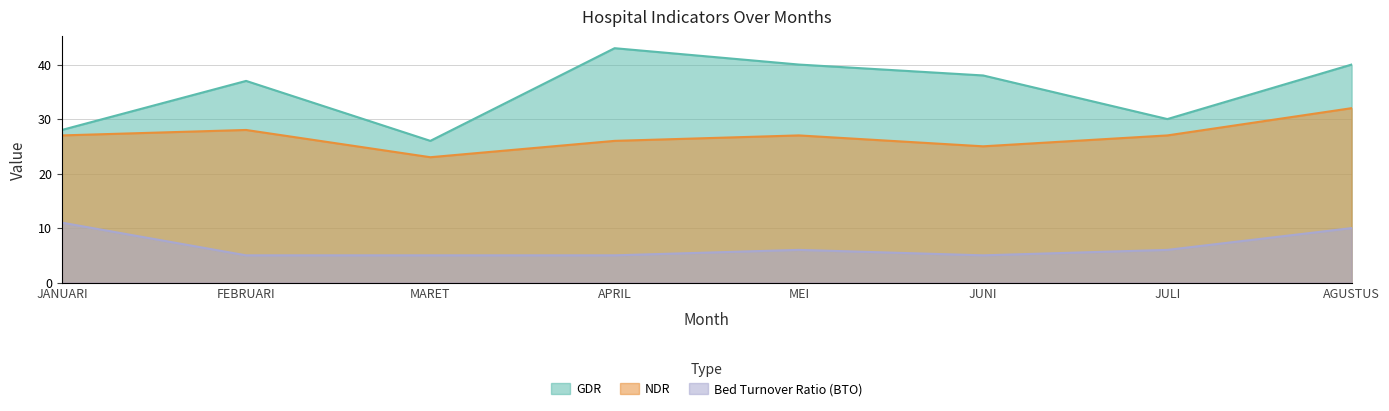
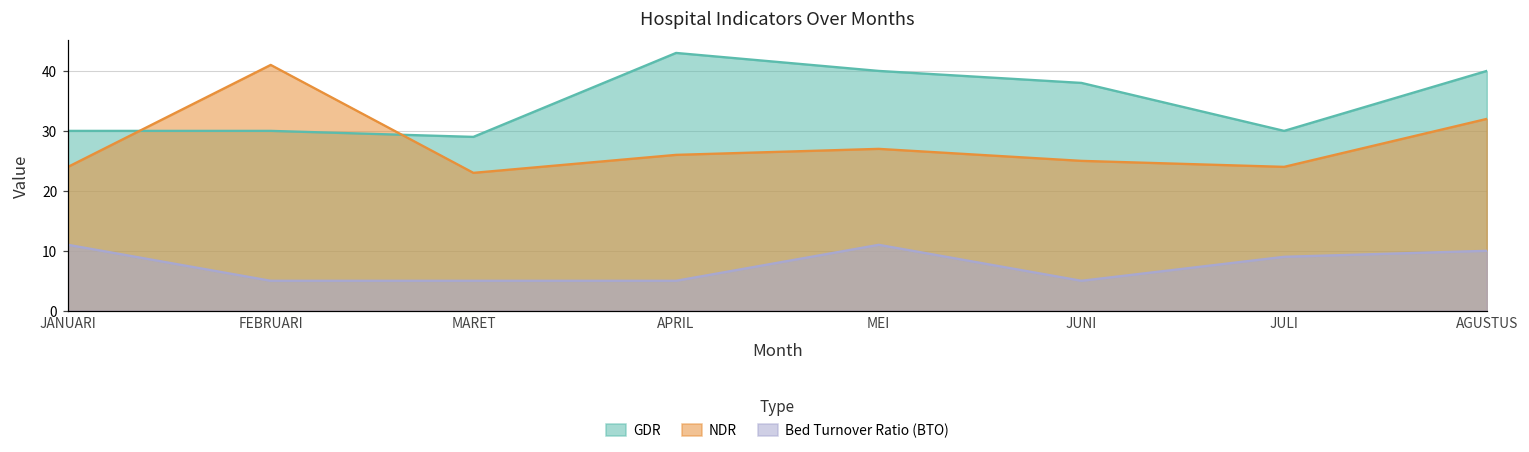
  {
    "GDR": {
-     "JANUARI": 28,
-     "FEBRUARI": 37,
-     "MARET": 26,
+     "JANUARI": 30,
+     "FEBRUARI": 30,
+     "MARET": 29,
      "APRIL": 43,
      "MEI": 40,
      "JUNI": 38,
      "JULI": 30,
      "AGUSTUS": 40
    },
    "NDR": {
-     "JANUARI": 27,
-     "FEBRUARI": 28,
+     "JANUARI": 24,
+     "FEBRUARI": 41,
      "MARET": 23,
      "APRIL": 26,
      "MEI": 27,
      "JUNI": 25,
-     "JULI": 27,
+     "JULI": 24,
      "AGUSTUS": 32
    },
    "Bed Turnover Ratio (BTO)": {
      "JANUARI": 11,
      "FEBRUARI": 5,
      "MARET": 5,
      "APRIL": 5,
-     "MEI": 6,
+     "MEI": 11,
      "JUNI": 5,
-     "JULI": 6,
+     "JULI": 9,
      "AGUSTUS": 10
    }
  }
